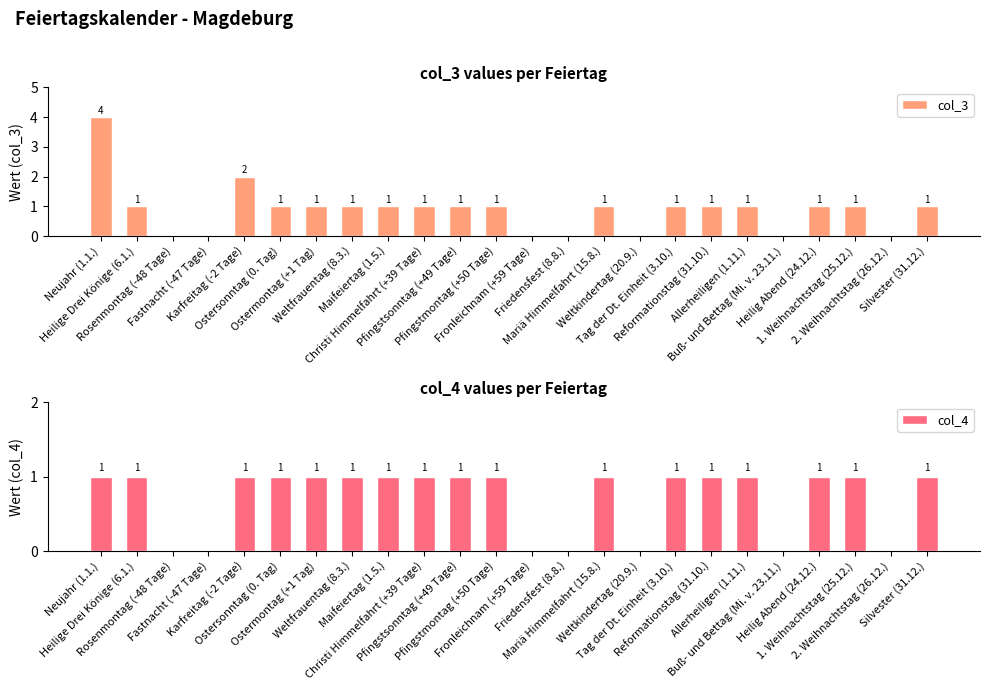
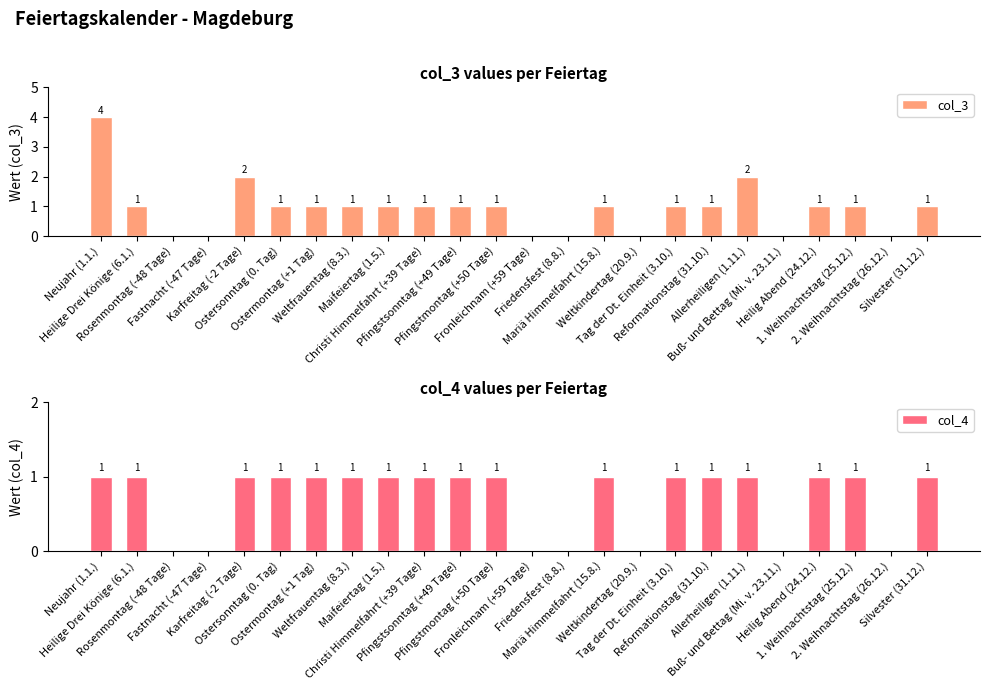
  {
    "col_3 values per Feiertag": {
      "Neujahr (1.1.)": 4,
      "Heilige Drei Könige (6.1.)": 1,
      "Karfreitag (-2 Tage)": 2,
      "Ostersonntag (0. Tag)": 1,
      "Ostermontag (+1 Tag)": 1,
      "Weltfrauentag (8.3.)": 1,
      "Maifeiertag (1.5.)": 1,
      "Christi Himmelfahrt (+39 Tage)": 1,
      "Pfingstsonntag (+49 Tage)": 1,
      "Pfingstmontag (+50 Tage)": 1,
      "Mariä Himmelfahrt (15.8.)": 1,
      "Tag der Dt. Einheit (3.10.)": 1,
      "Reformationstag (31.10.)": 1,
-     "Allerheiligen (1.11.)": 1,
+     "Allerheiligen (1.11.)": 2,
      "Heilig Abend (24.12.)": 1,
      "1. Weihnachtstag (25.12.)": 1,
      "Silvester (31.12.)": 1
    },
    "col_4 values per Feiertag": {
      "Neujahr (1.1.)": 1,
      "Heilige Drei Könige (6.1.)": 1,
      "Karfreitag (-2 Tage)": 1,
      "Ostersonntag (0. Tag)": 1,
      "Ostermontag (+1 Tag)": 1,
      "Weltfrauentag (8.3.)": 1,
      "Maifeiertag (1.5.)": 1,
      "Christi Himmelfahrt (+39 Tage)": 1,
      "Pfingstsonntag (+49 Tage)": 1,
      "Pfingstmontag (+50 Tage)": 1,
      "Mariä Himmelfahrt (15.8.)": 1,
      "Tag der Dt. Einheit (3.10.)": 1,
      "Reformationstag (31.10.)": 1,
      "Allerheiligen (1.11.)": 1,
      "Heilig Abend (24.12.)": 1,
      "1. Weihnachtstag (25.12.)": 1,
      "Silvester (31.12.)": 1
    }
  }
